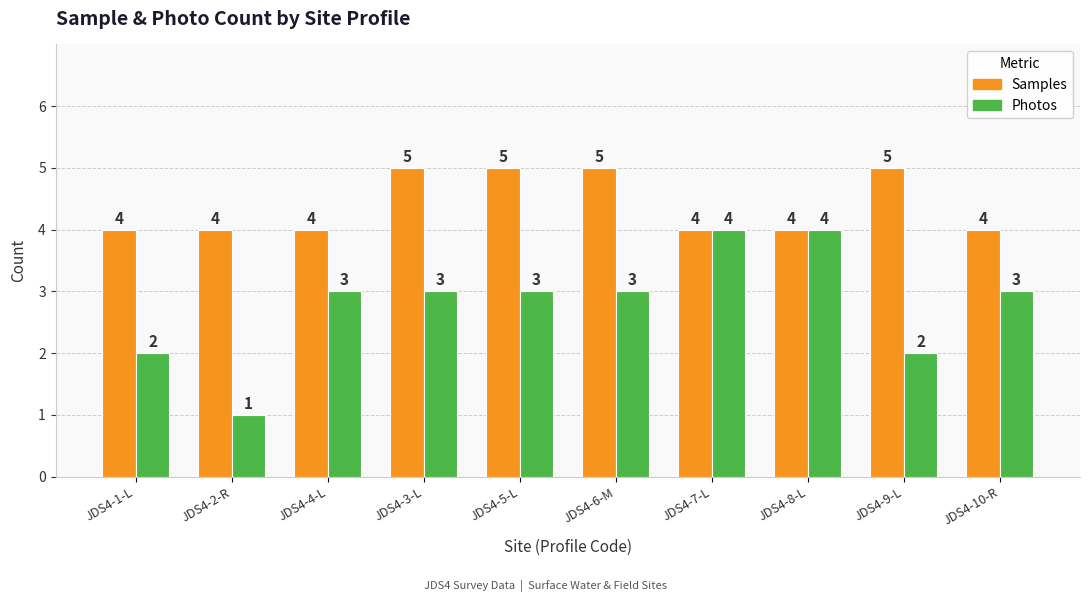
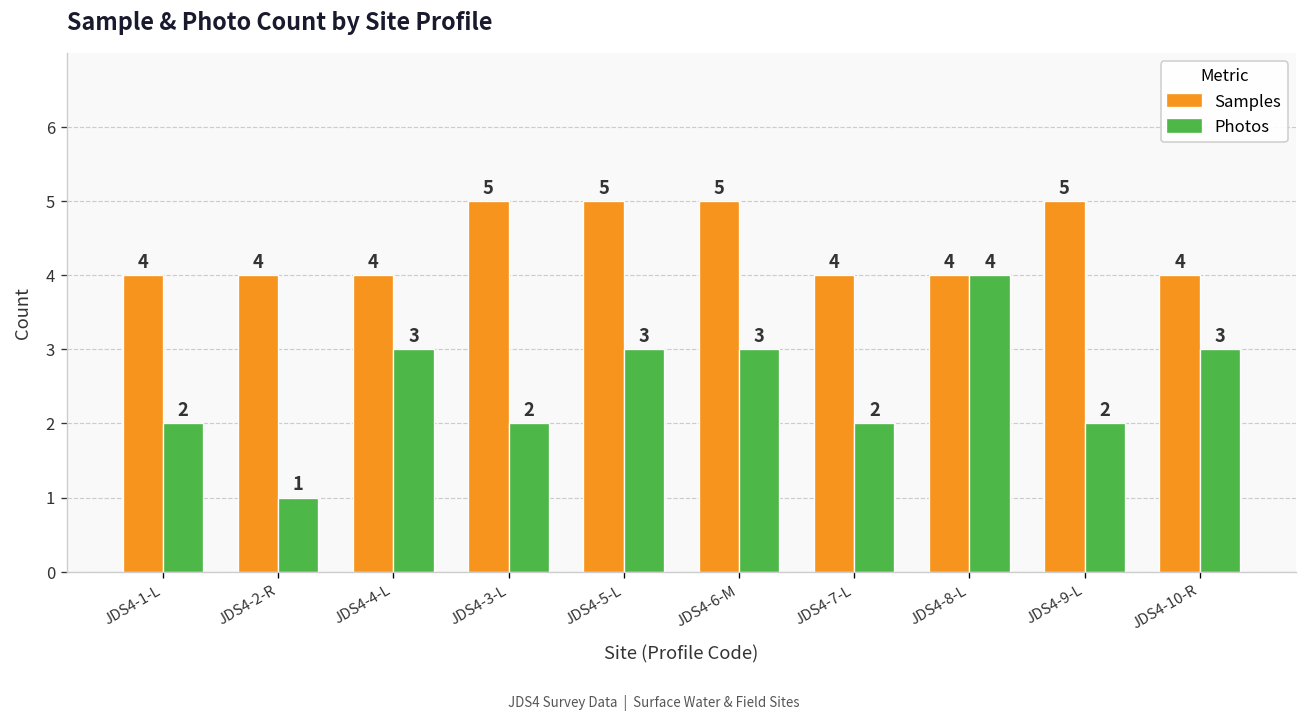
  {
    "Samples": {
      "JDS4-1-L": 4,
      "JDS4-2-R": 4,
      "JDS4-4-L": 4,
      "JDS4-3-L": 5,
      "JDS4-5-L": 5,
      "JDS4-6-M": 5,
      "JDS4-7-L": 4,
      "JDS4-8-L": 4,
      "JDS4-9-L": 5,
      "JDS4-10-R": 4
    },
    "Photos": {
      "JDS4-1-L": 2,
      "JDS4-2-R": 1,
      "JDS4-4-L": 3,
-     "JDS4-3-L": 3,
+     "JDS4-3-L": 2,
      "JDS4-5-L": 3,
      "JDS4-6-M": 3,
-     "JDS4-7-L": 4,
+     "JDS4-7-L": 2,
      "JDS4-8-L": 4,
      "JDS4-9-L": 2,
      "JDS4-10-R": 3
    }
  }
